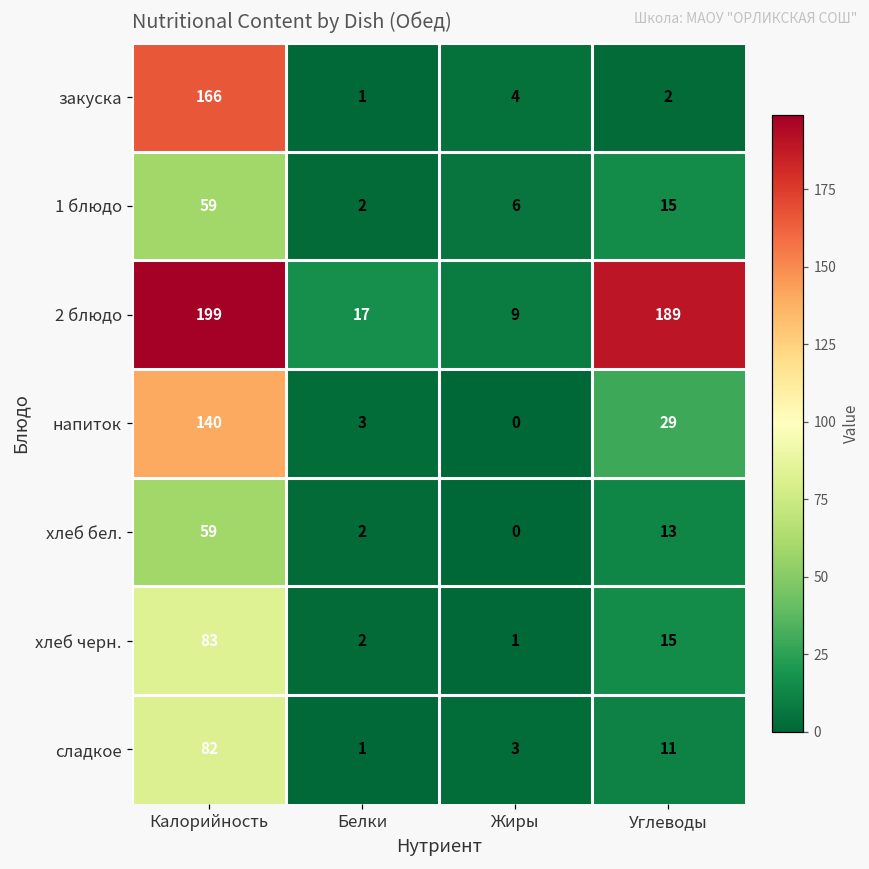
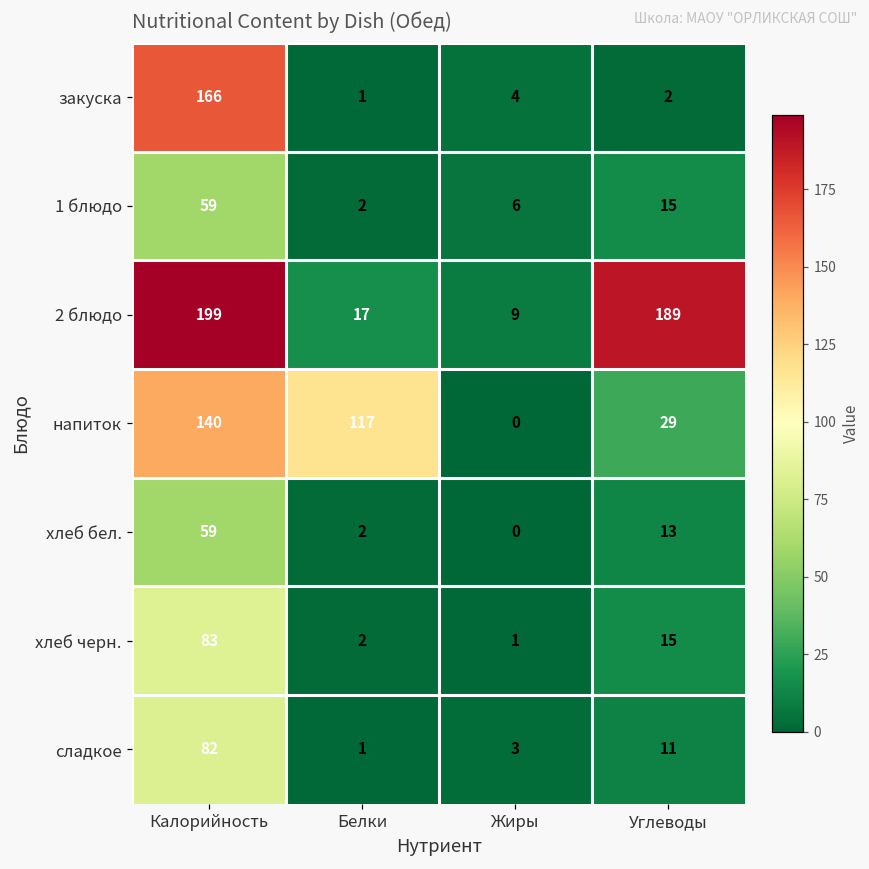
  {
    "закуска": {
      "Калорийность": 166,
      "Белки": 1,
      "Жиры": 4,
      "Углеводы": 2
    },
    "1 блюдо": {
      "Калорийность": 59,
      "Белки": 2,
      "Жиры": 6,
      "Углеводы": 15
    },
    "2 блюдо": {
      "Калорийность": 199,
      "Белки": 17,
      "Жиры": 9,
      "Углеводы": 189
    },
    "напиток": {
      "Калорийность": 140,
-     "Белки": 3,
+     "Белки": 117,
      "Жиры": 0,
      "Углеводы": 29
    },
    "хлеб бел.": {
      "Калорийность": 59,
      "Белки": 2,
      "Жиры": 0,
      "Углеводы": 13
    },
    "хлеб черн.": {
      "Калорийность": 83,
      "Белки": 2,
      "Жиры": 1,
      "Углеводы": 15
    },
    "сладкое": {
      "Калорийность": 82,
      "Белки": 1,
      "Жиры": 3,
      "Углеводы": 11
    }
  }
